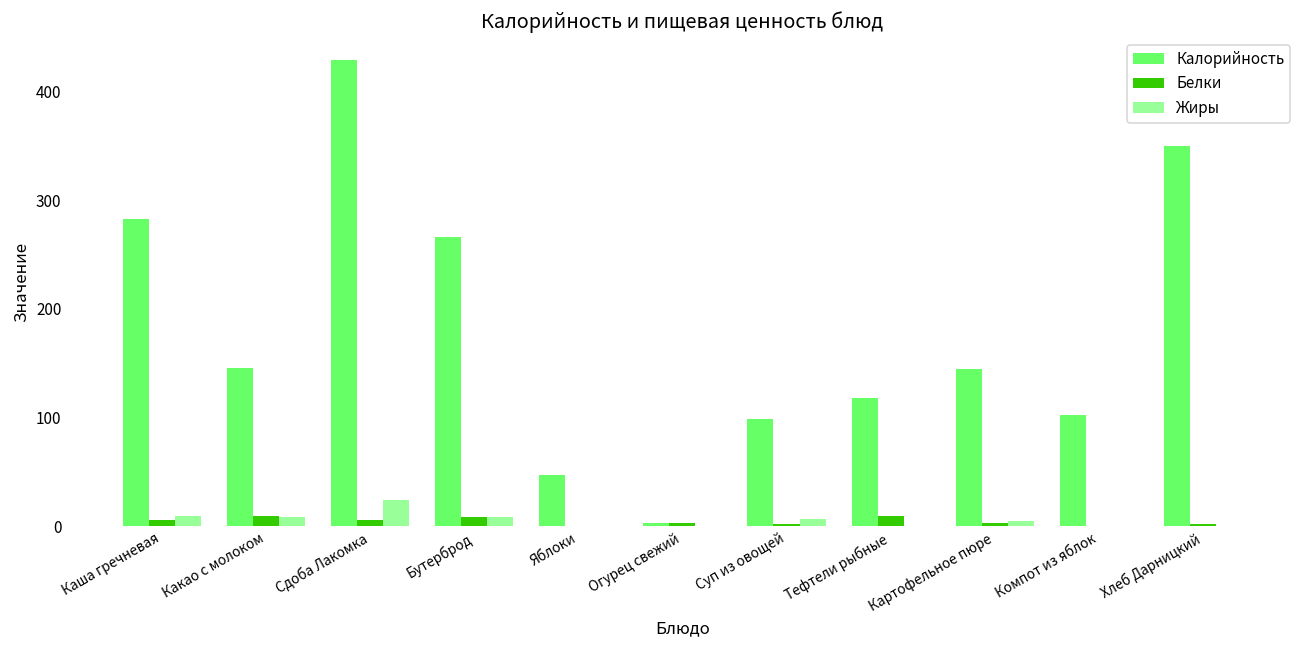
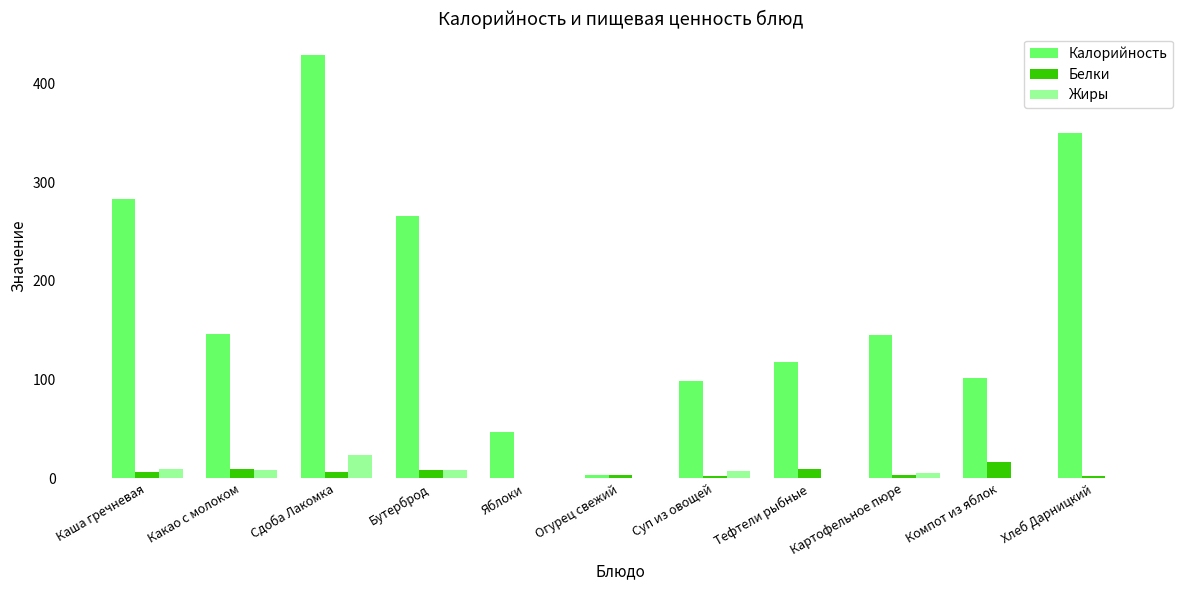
  {
    "Калорийность": {
      "Каша гречневая": 280,
      "Какао с молоком": 150,
      "Сдоба Лакомка": 430,
      "Бутерброд": 270,
      "Яблоки": 50,
      "Огурец свежий": 0,
      "Суп из овощей": 100,
      "Тефтели рыбные": 120,
      "Картофельное пюре": 150,
      "Компот из яблок": 100,
      "Хлеб Дарницкий": 350
    },
    "Белки": {
      "Каша гречневая": 10,
      "Какао с молоком": 10,
      "Сдоба Лакомка": 10,
      "Бутерброд": 10,
      "Яблоки": 0,
      "Огурец свежий": 0,
      "Тефтели рыбные": 10,
      "Картофельное пюре": 0,
-     "Компот из яблок": 0
+     "Компот из яблок": 20
    },
    "Жиры": {
      "Каша гречневая": 10,
      "Какао с молоком": 10,
      "Сдоба Лакомка": 20,
      "Бутерброд": 10,
      "Яблоки": 0,
      "Огурец свежий": 0,
      "Суп из овощей": 10,
      "Тефтели рыбные": 0,
      "Картофельное пюре": 10,
      "Компот из яблок": 0,
      "Хлеб Дарницкий": 0
    }
  }
